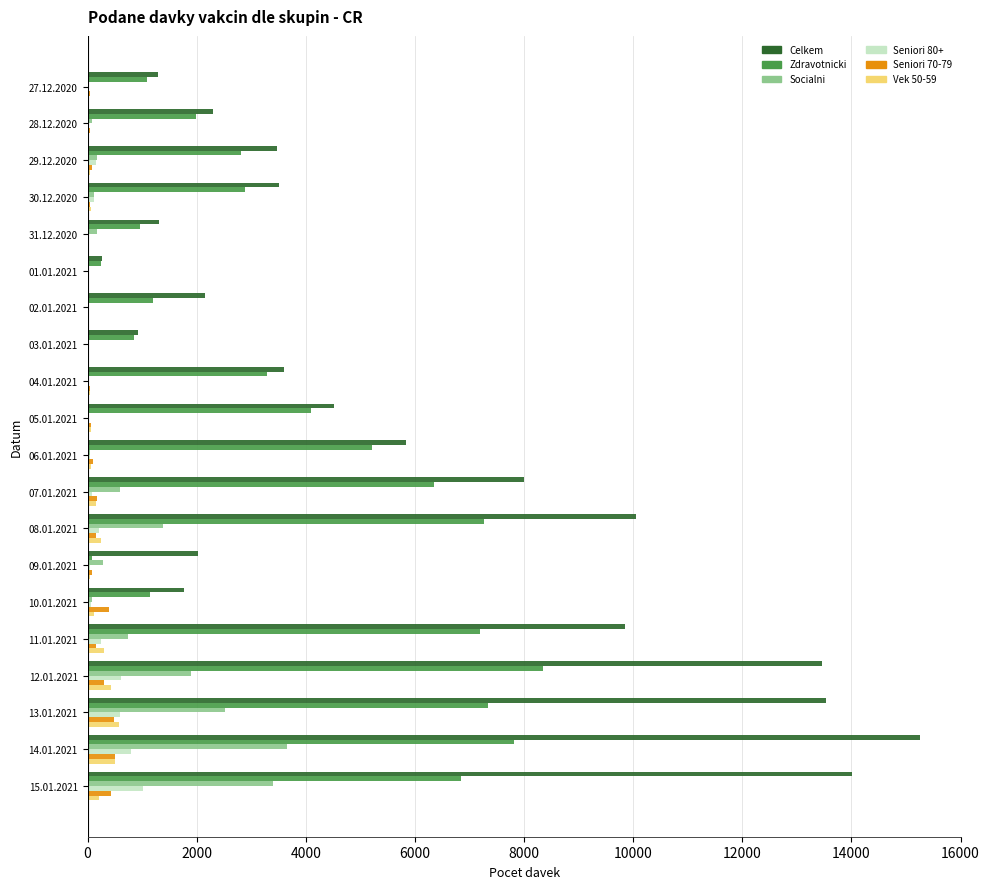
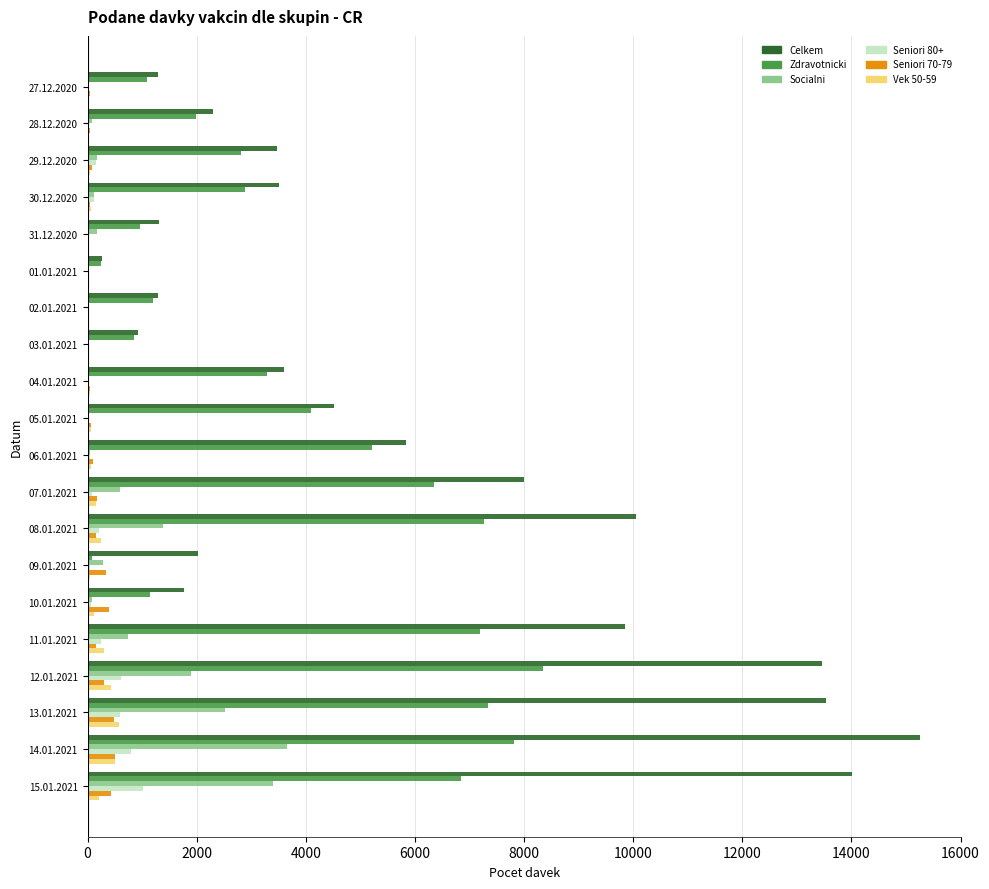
  {
    "Celkem": {
      "27.12.2020": 1300,
      "28.12.2020": 2300,
      "29.12.2020": 3500,
      "30.12.2020": 3500,
      "31.12.2020": 1300,
      "01.01.2021": 300,
-     "02.01.2021": 2200,
+     "02.01.2021": 1300,
      "03.01.2021": 900,
      "04.01.2021": 3600,
      "05.01.2021": 4500,
      "06.01.2021": 5800,
      "07.01.2021": 8000,
      "08.01.2021": 10000,
      "09.01.2021": 2000,
      "10.01.2021": 1800,
      "11.01.2021": 9900,
      "12.01.2021": 13500,
      "13.01.2021": 13500,
      "14.01.2021": 15200,
      "15.01.2021": 14000
    },
    "Zdravotnicki": {
      "27.12.2020": 1100,
      "28.12.2020": 2000,
      "29.12.2020": 2800,
      "30.12.2020": 2900,
      "31.12.2020": 1000,
      "01.01.2021": 200,
      "02.01.2021": 1200,
      "03.01.2021": 900,
      "04.01.2021": 3300,
      "05.01.2021": 4100,
      "06.01.2021": 5200,
      "07.01.2021": 6400,
      "08.01.2021": 7300,
      "09.01.2021": 100,
      "10.01.2021": 1100,
      "11.01.2021": 7200,
      "12.01.2021": 8400,
      "13.01.2021": 7300,
      "14.01.2021": 7800,
      "15.01.2021": 6800
    },
    "Socialni": {
      "28.12.2020": 100,
      "29.12.2020": 200,
      "30.12.2020": 100,
      "31.12.2020": 200,
      "02.01.2021": 0,
      "06.01.2021": 100,
      "07.01.2021": 600,
      "08.01.2021": 1400,
      "09.01.2021": 300,
      "10.01.2021": 100,
      "11.01.2021": 700,
      "12.01.2021": 1900,
      "13.01.2021": 2500,
      "14.01.2021": 3700,
      "15.01.2021": 3400
    },
    "Seniori 80+": {
      "29.12.2020": 100,
      "30.12.2020": 100,
      "07.01.2021": 100,
      "08.01.2021": 200,
      "09.01.2021": 0,
      "10.01.2021": 100,
      "11.01.2021": 200,
      "12.01.2021": 600,
      "13.01.2021": 600,
      "14.01.2021": 800,
      "15.01.2021": 1000
    },
    "Seniori 70-79": {
      "28.12.2020": 100,
      "29.12.2020": 100,
      "30.12.2020": 0,
      "04.01.2021": 0,
      "05.01.2021": 100,
      "06.01.2021": 100,
      "07.01.2021": 200,
      "08.01.2021": 100,
-     "09.01.2021": 100,
+     "09.01.2021": 300,
      "10.01.2021": 400,
      "11.01.2021": 200,
      "12.01.2021": 300,
      "13.01.2021": 500,
      "14.01.2021": 500,
      "15.01.2021": 400
    },
    "Vek 50-59": {
      "29.12.2020": 100,
      "30.12.2020": 100,
      "04.01.2021": 100,
      "05.01.2021": 100,
      "06.01.2021": 100,
      "07.01.2021": 200,
      "08.01.2021": 200,
      "09.01.2021": 100,
      "10.01.2021": 100,
      "11.01.2021": 300,
      "12.01.2021": 400,
      "13.01.2021": 600,
      "14.01.2021": 500,
      "15.01.2021": 200
    }
  }
